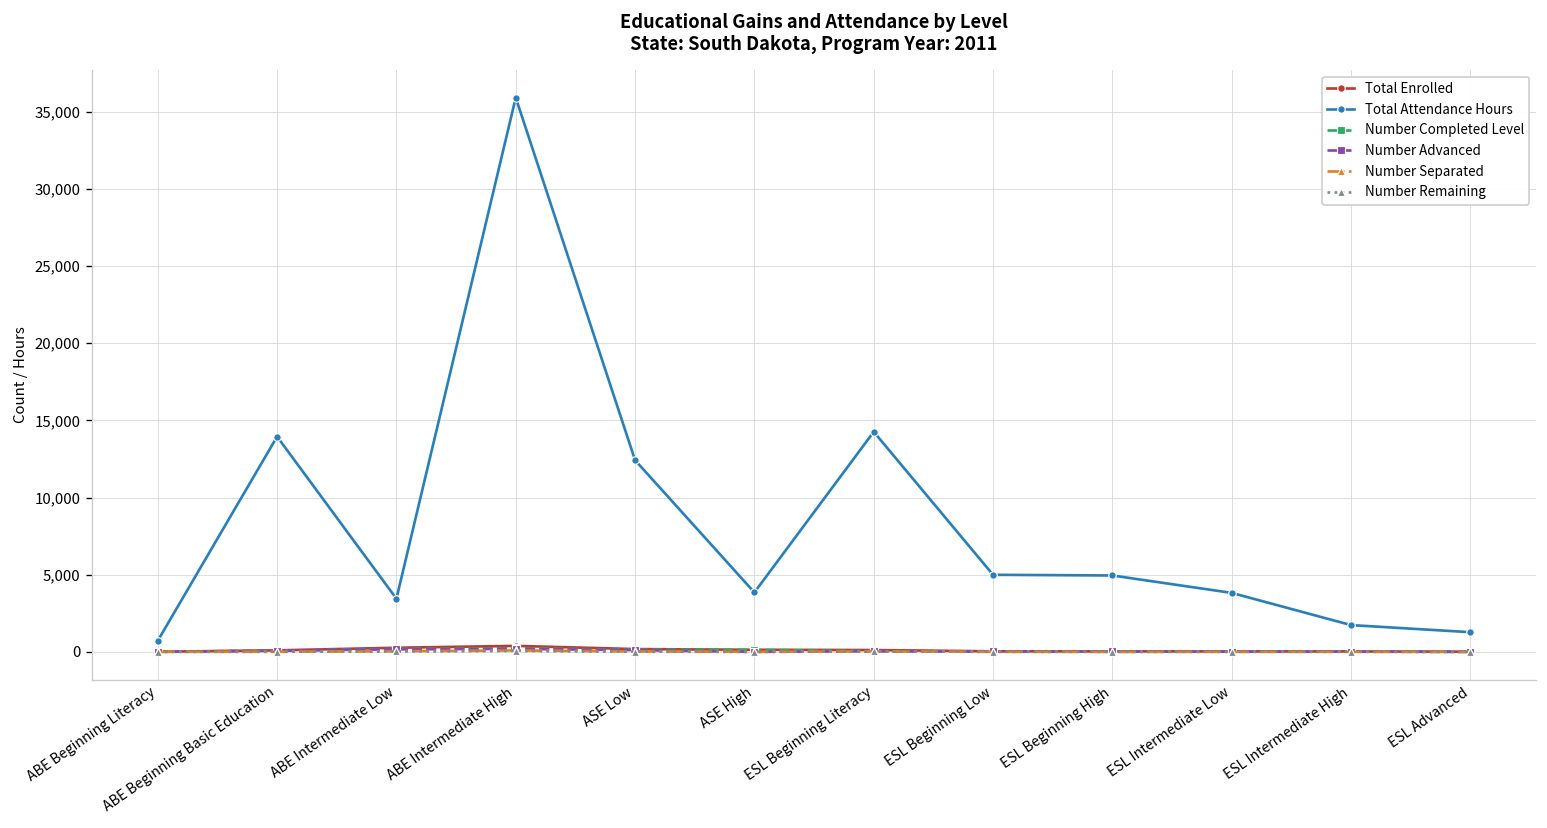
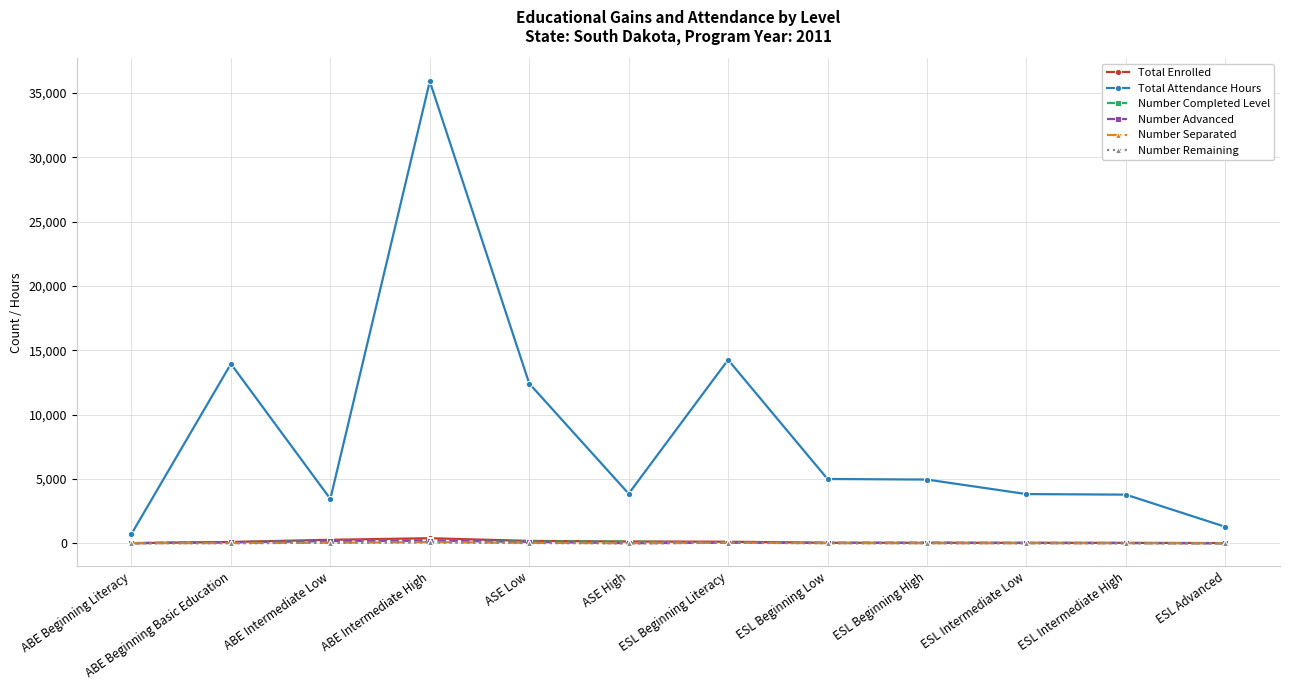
  {
    "Total Attendance Hours": {
      "ABE Beginning Literacy": "700",
      "ABE Beginning Basic Education": "13,900",
      "ABE Intermediate Low": "3,400",
      "ABE Intermediate High": "35,900",
      "ASE Low": "12,400",
      "ASE High": "3,900",
      "ESL Beginning Literacy": "14,300",
      "ESL Beginning Low": "5,000",
      "ESL Beginning High": "4,900",
      "ESL Intermediate Low": "3,800",
-     "ESL Intermediate High": "1,700",
+     "ESL Intermediate High": "3,800",
      "ESL Advanced": "1,300"
    }
  }
